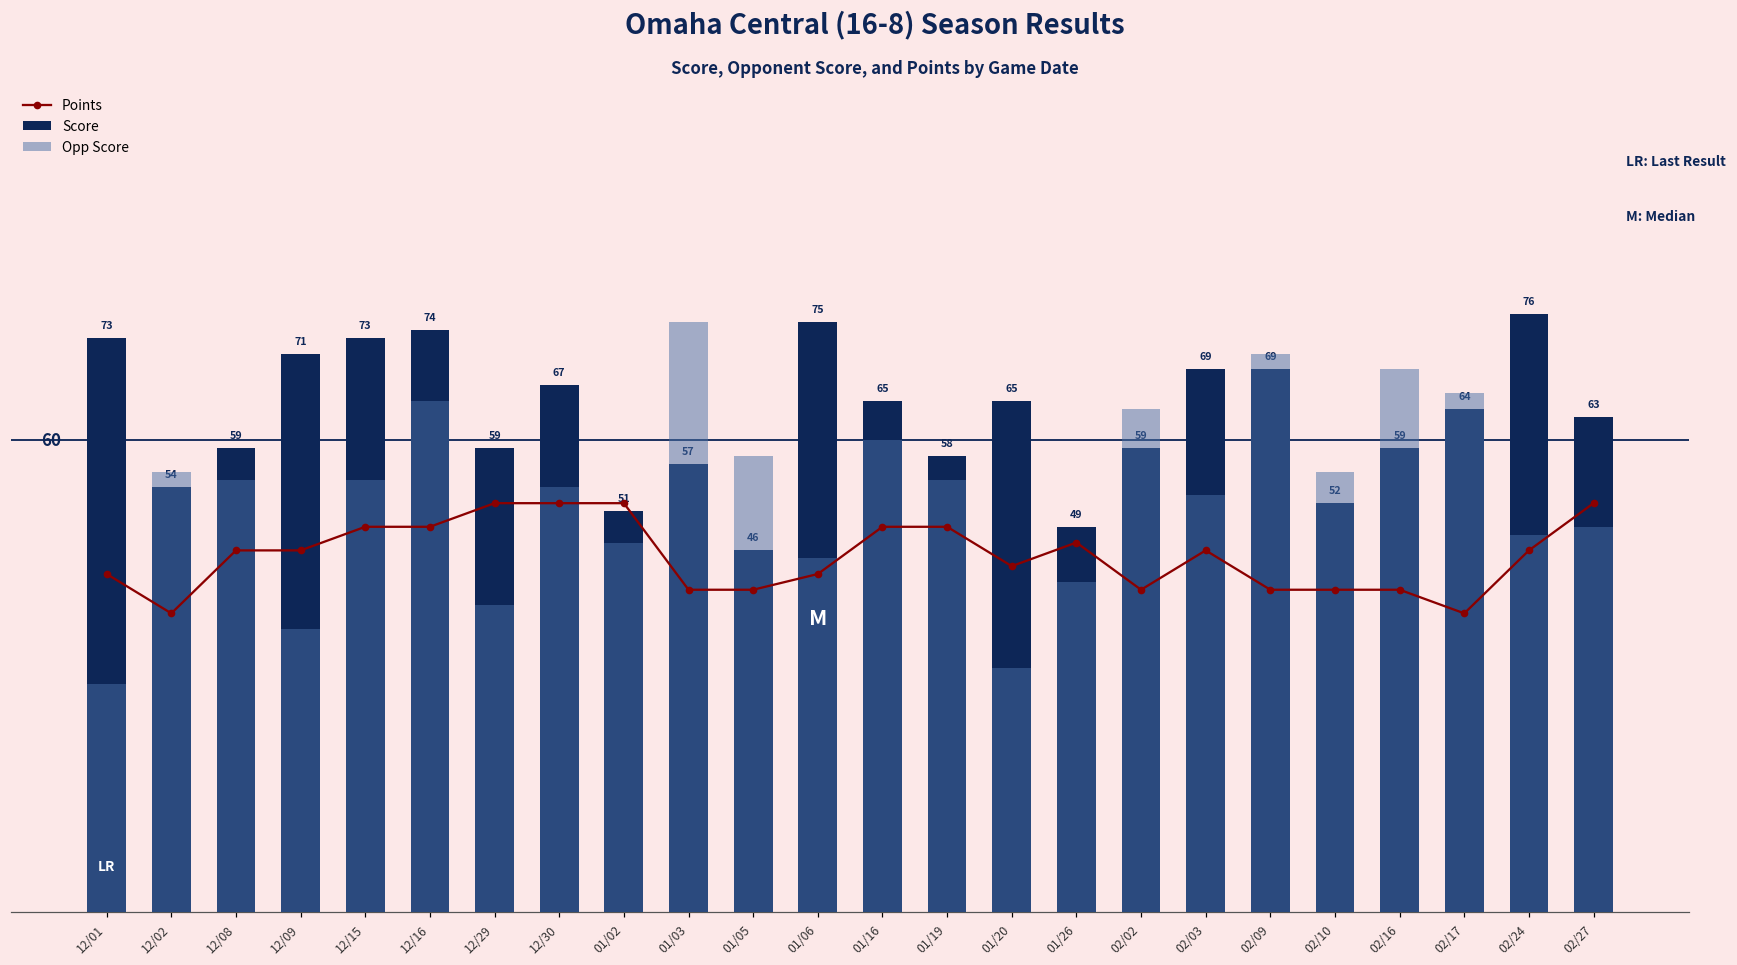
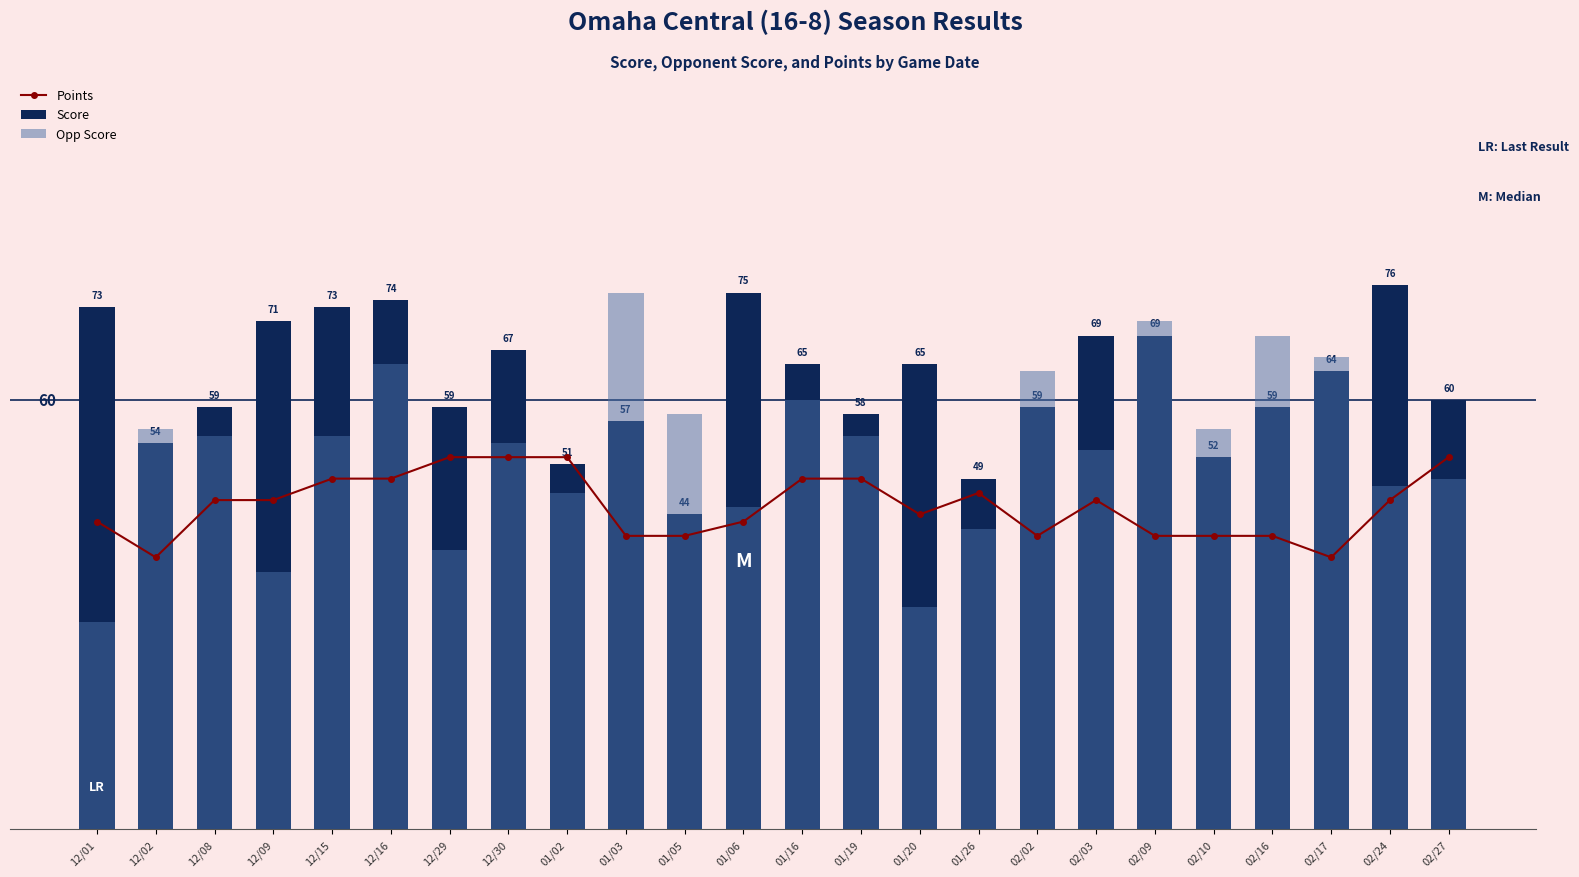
  {
    "Score": {
      "12/01": 73,
      "12/08": 59,
      "12/09": 71,
      "12/15": 73,
      "12/16": 74,
      "12/29": 59,
      "12/30": 67,
-     "01/05": 46,
+     "01/05": 44,
      "01/06": 75,
      "01/16": 65,
      "01/19": 58,
      "01/20": 65,
      "01/26": 49,
      "02/03": 69,
      "02/24": 76,
-     "02/27": 63
+     "02/27": 60
    }
  }
